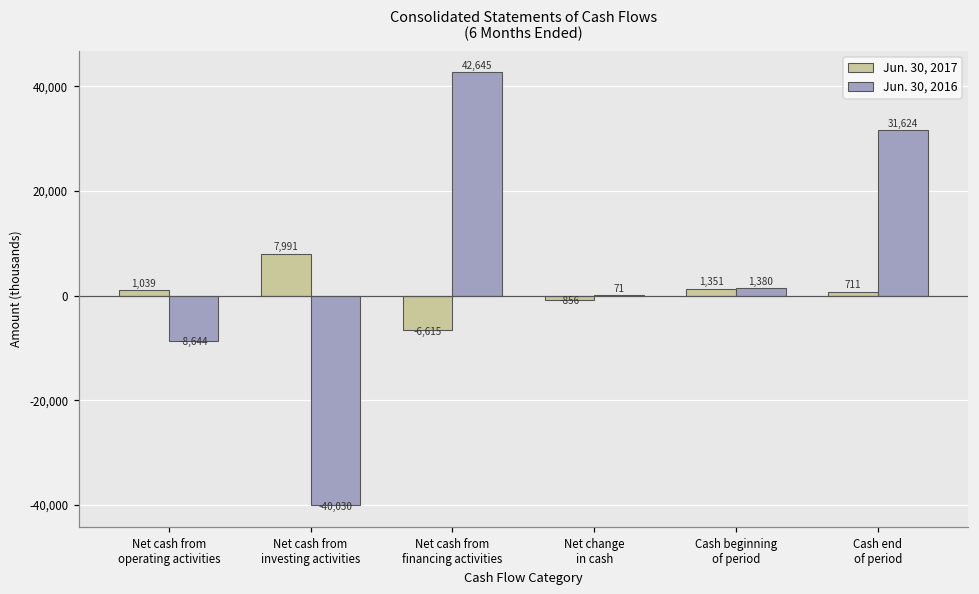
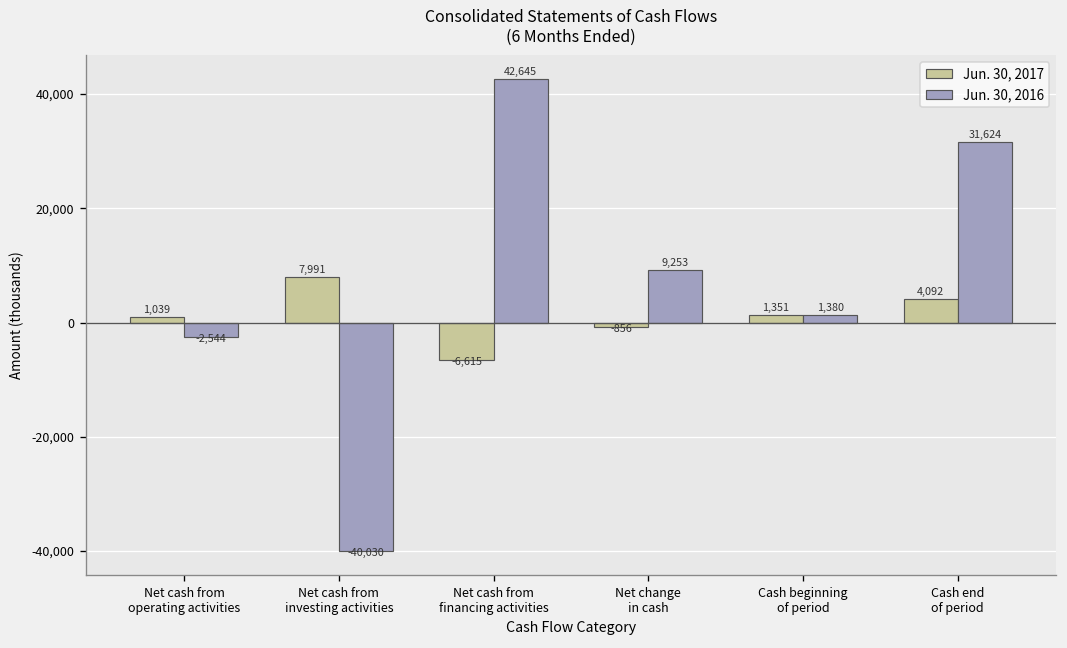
  {
    "Jun. 30, 2017": {
      "Net cash from operating activities": "1,039",
      "Net cash from investing activities": "7,991",
      "Net cash from financing activities": "-6,615",
      "Net change in cash": "-856",
      "Cash beginning of period": "1,351",
-     "Cash end of period": "711"
+     "Cash end of period": "4,092"
    },
    "Jun. 30, 2016": {
-     "Net cash from operating activities": "-8,644",
+     "Net cash from operating activities": "-2,544",
      "Net cash from investing activities": "-40,030",
      "Net cash from financing activities": "42,645",
-     "Net change in cash": "71",
+     "Net change in cash": "9,253",
      "Cash beginning of period": "1,380",
      "Cash end of period": "31,624"
    }
  }
